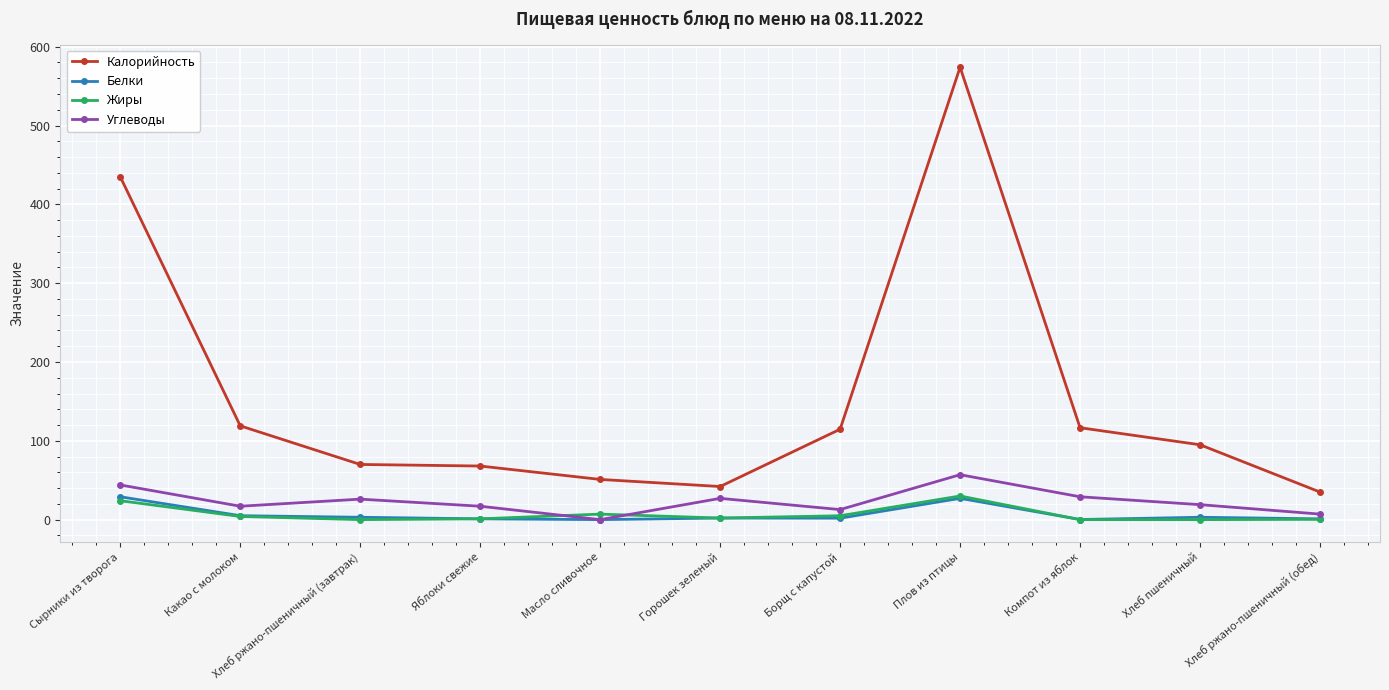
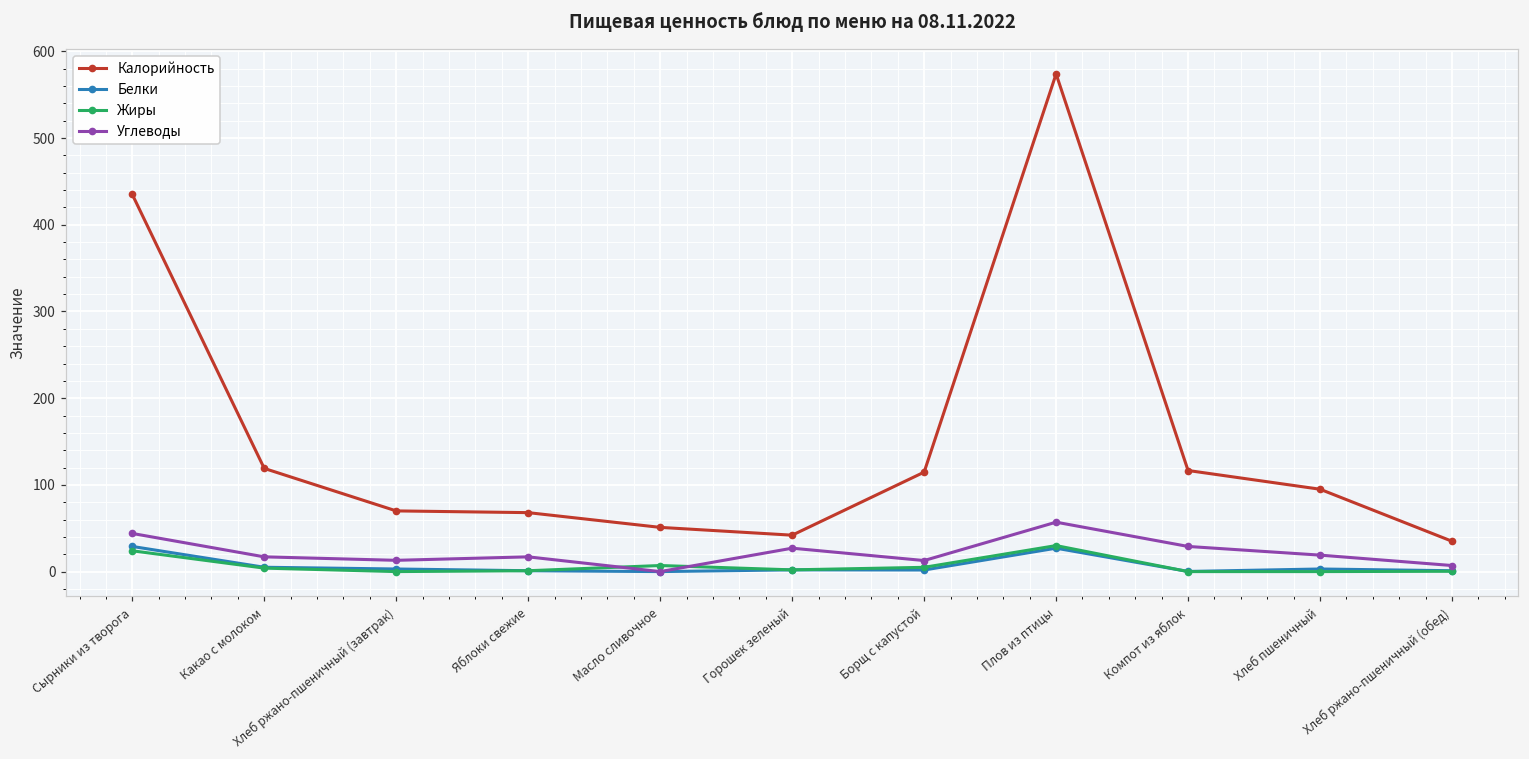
  {
    "Калорийность": {
      "Сырники из творога": 440,
      "Какао с молоком": 120,
      "Хлеб ржано-пшеничный (завтрак)": 70,
      "Яблоки свежие": 70,
      "Масло сливочное": 50,
      "Горошек зеленый": 40,
      "Борщ с капустой": 110,
      "Плов из птицы": 570,
      "Компот из яблок": 120,
      "Хлеб пшеничный": 100,
      "Хлеб ржано-пшеничный (обед)": 40
    },
    "Белки": {
      "Сырники из творога": 30
    },
    "Жиры": {
      "Сырники из творога": 20,
      "Масло сливочное": 10
    },
    "Углеводы": {
      "Сырники из творога": 40,
      "Какао с молоком": 20,
-     "Хлеб ржано-пшеничный (завтрак)": 30,
+     "Хлеб ржано-пшеничный (завтрак)": 10,
      "Яблоки свежие": 20,
      "Горошек зеленый": 30,
      "Борщ с капустой": 10,
      "Плов из птицы": 60,
      "Компот из яблок": 30,
      "Хлеб пшеничный": 20,
      "Хлеб ржано-пшеничный (обед)": 10
    }
  }
